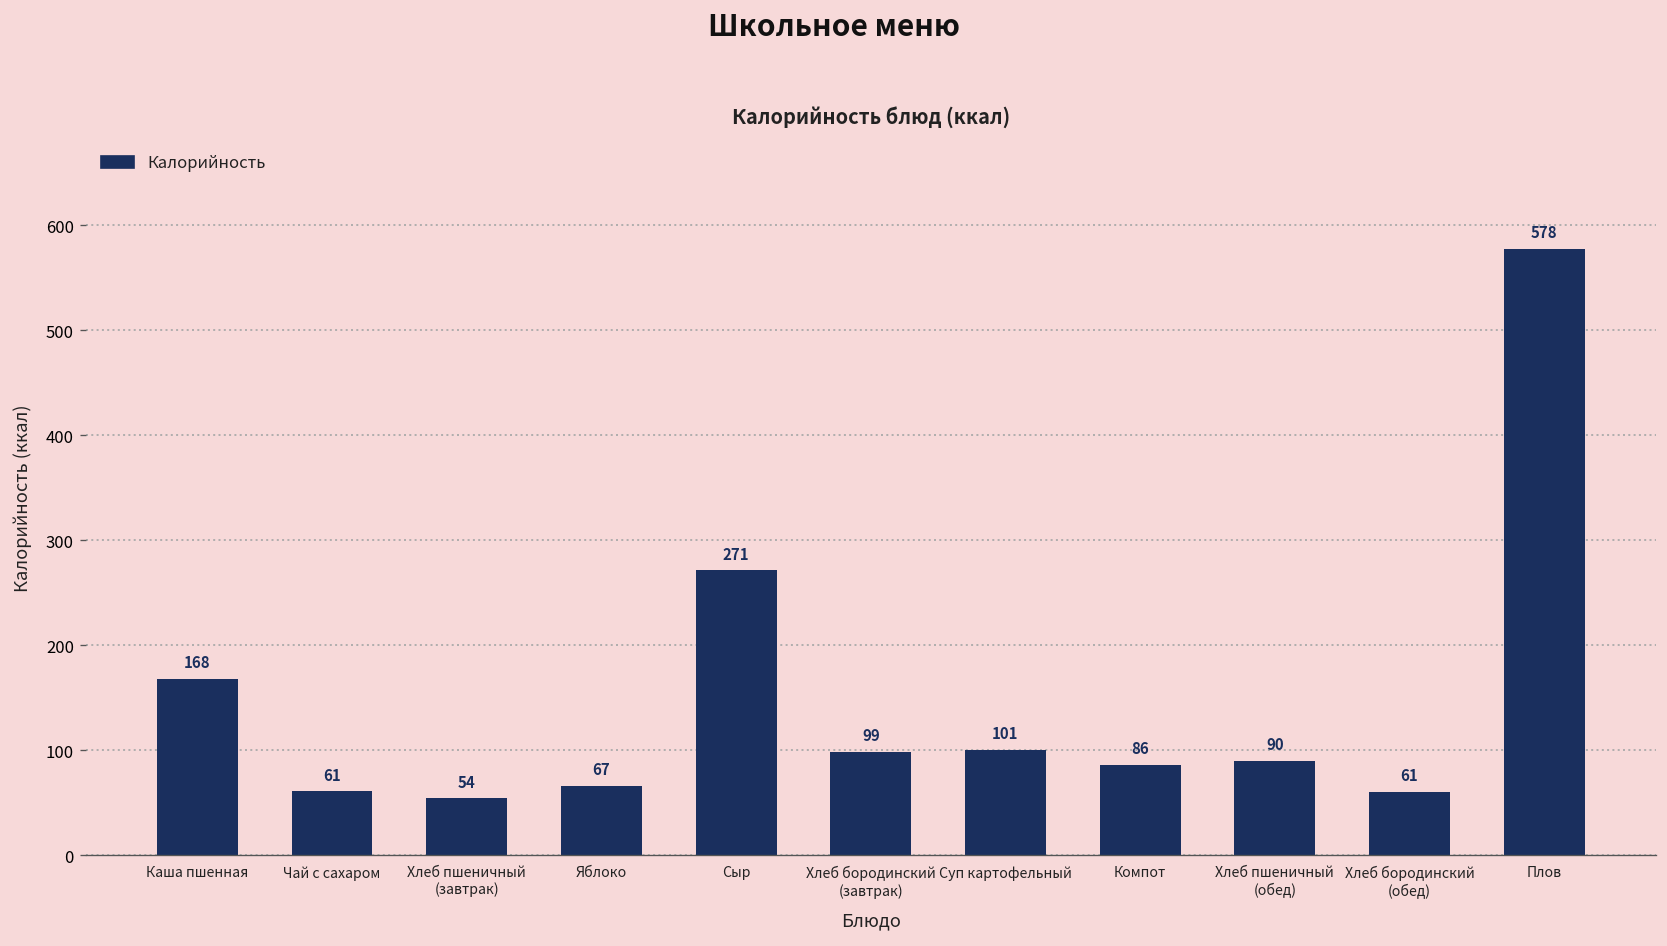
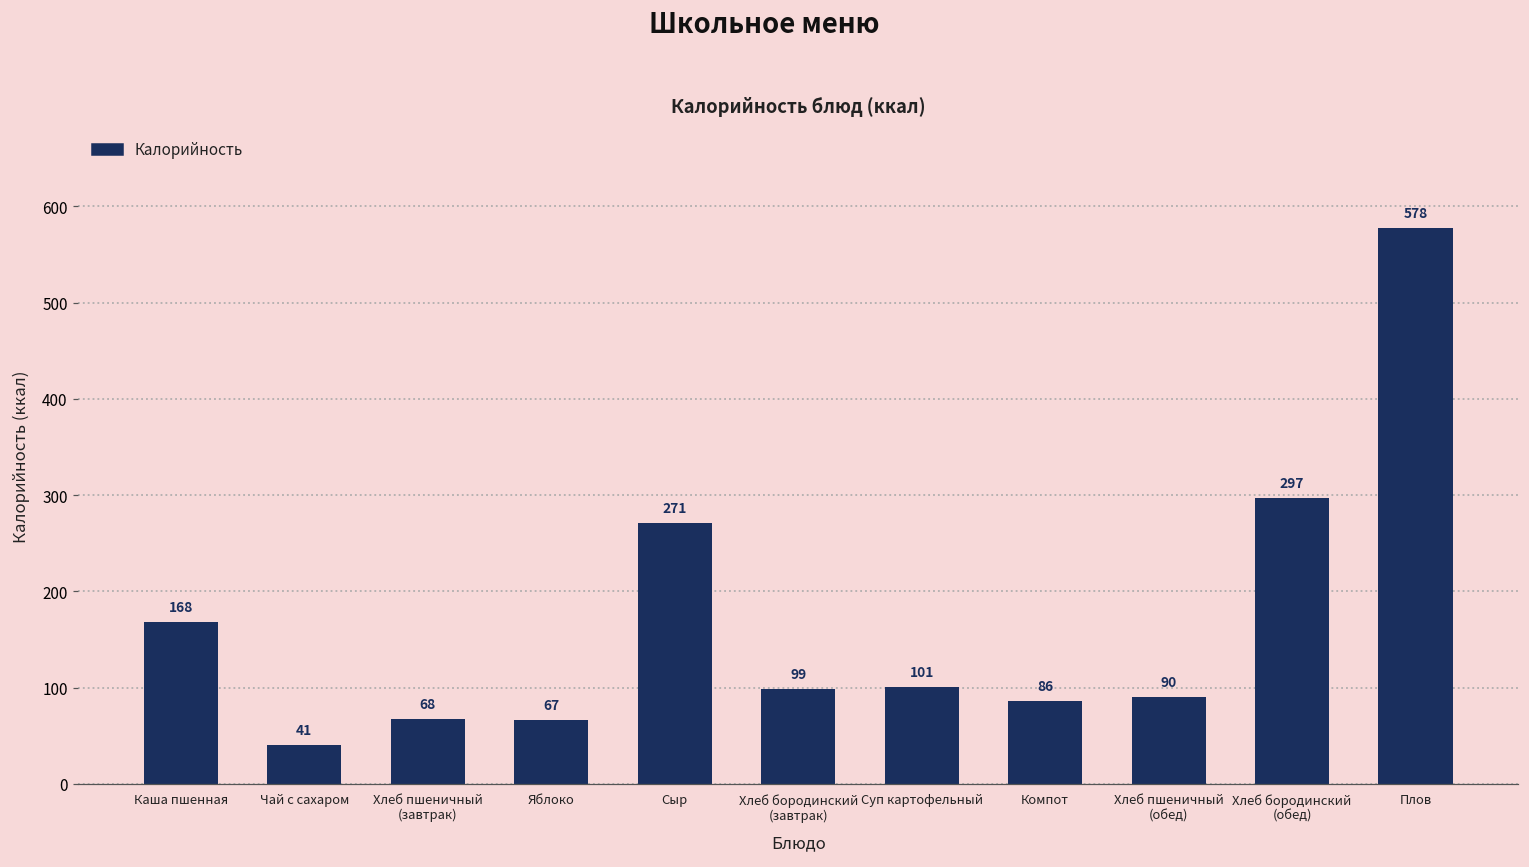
  {
    "Каша пшенная": 168,
-   "Чай с сахаром": 61,
-   "Хлеб пшеничный (завтрак)": 54,
+   "Чай с сахаром": 41,
+   "Хлеб пшеничный (завтрак)": 68,
    "Яблоко": 67,
    "Сыр": 271,
    "Хлеб бородинский (завтрак)": 99,
    "Суп картофельный": 101,
    "Компот": 86,
    "Хлеб пшеничный (обед)": 90,
-   "Хлеб бородинский (обед)": 61,
+   "Хлеб бородинский (обед)": 297,
    "Плов": 578
  }
